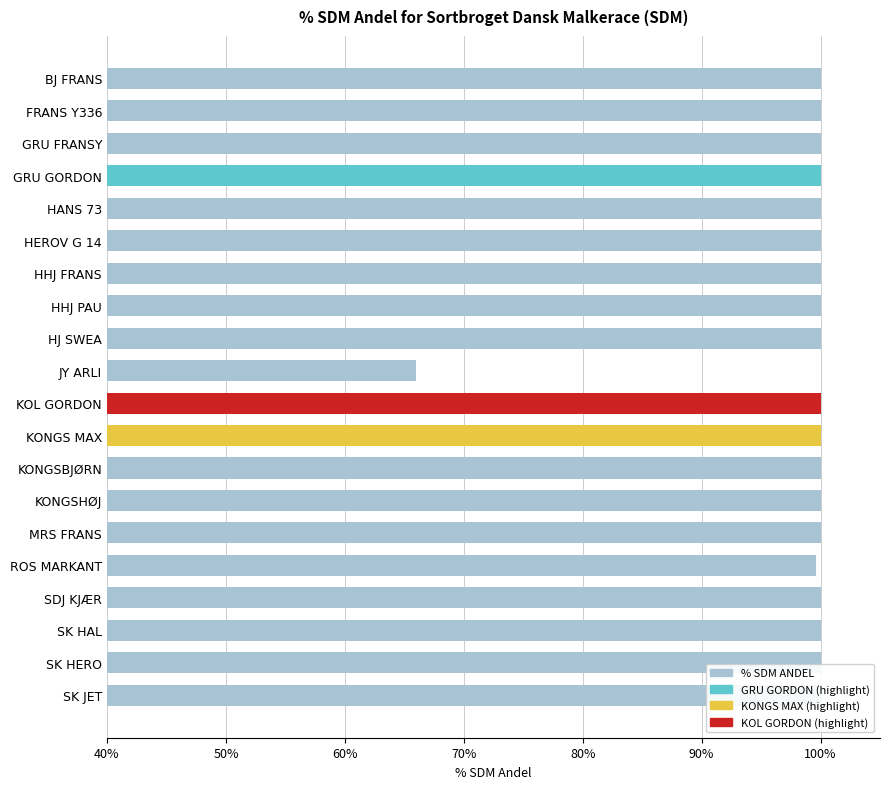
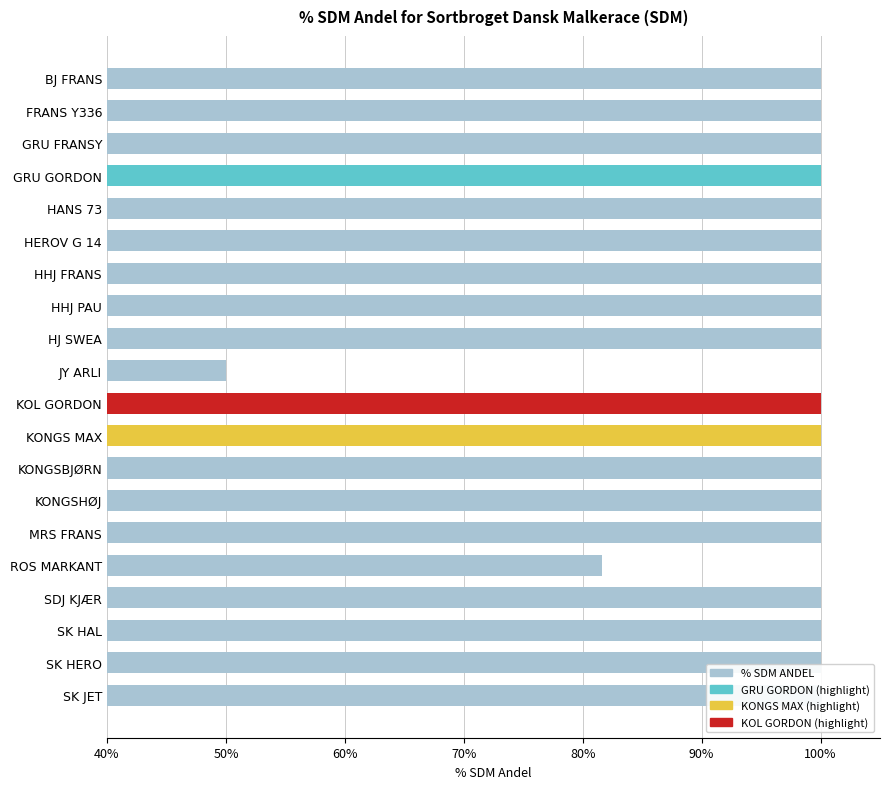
  {
    "BJ FRANS": "100.0%",
    "FRANS Y336": "100.0%",
    "GRU FRANSY": "100.0%",
    "GRU GORDON": "100.0%",
    "HANS 73": "100.0%",
    "HEROV G 14": "100.0%",
    "HHJ FRANS": "100.0%",
    "HHJ PAU": "100.0%",
    "HJ SWEA": "100.0%",
-   "JY ARLI": "66%",
+   "JY ARLI": "50%",
    "KOL GORDON": "100.0%",
    "KONGS MAX": "100.0%",
    "KONGSBJØRN": "100.0%",
    "KONGSHØJ": "100.0%",
    "MRS FRANS": "100.0%",
-   "ROS MARKANT": "99.6%",
+   "ROS MARKANT": "81.6%",
    "SDJ KJÆR": "100.0%",
    "SK HAL": "100.0%",
    "SK HERO": "100.0%"
  }
